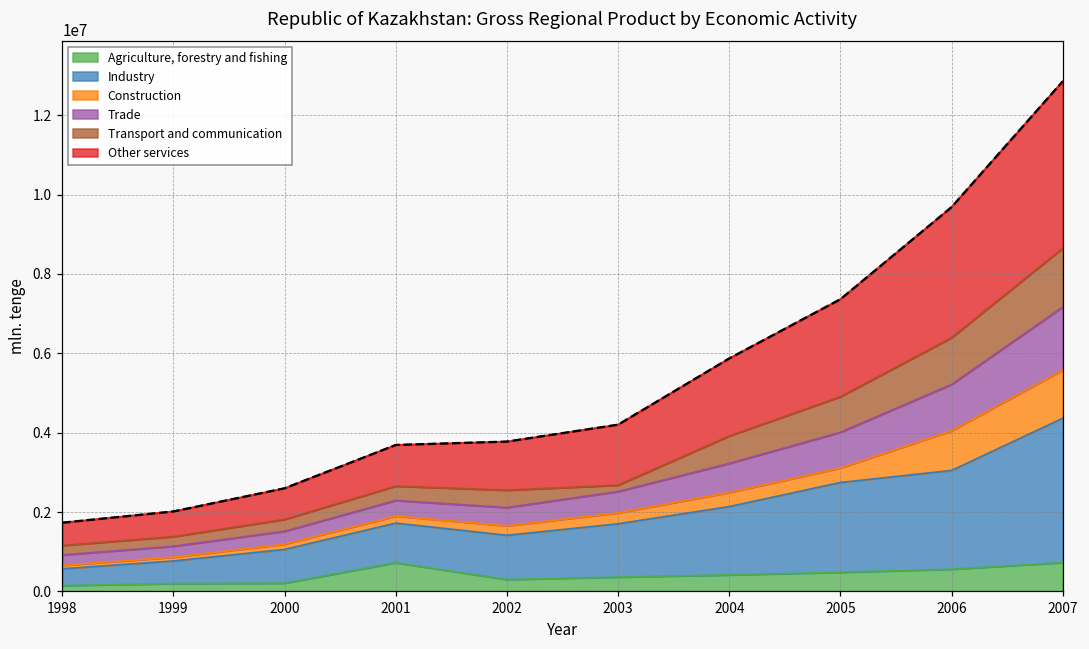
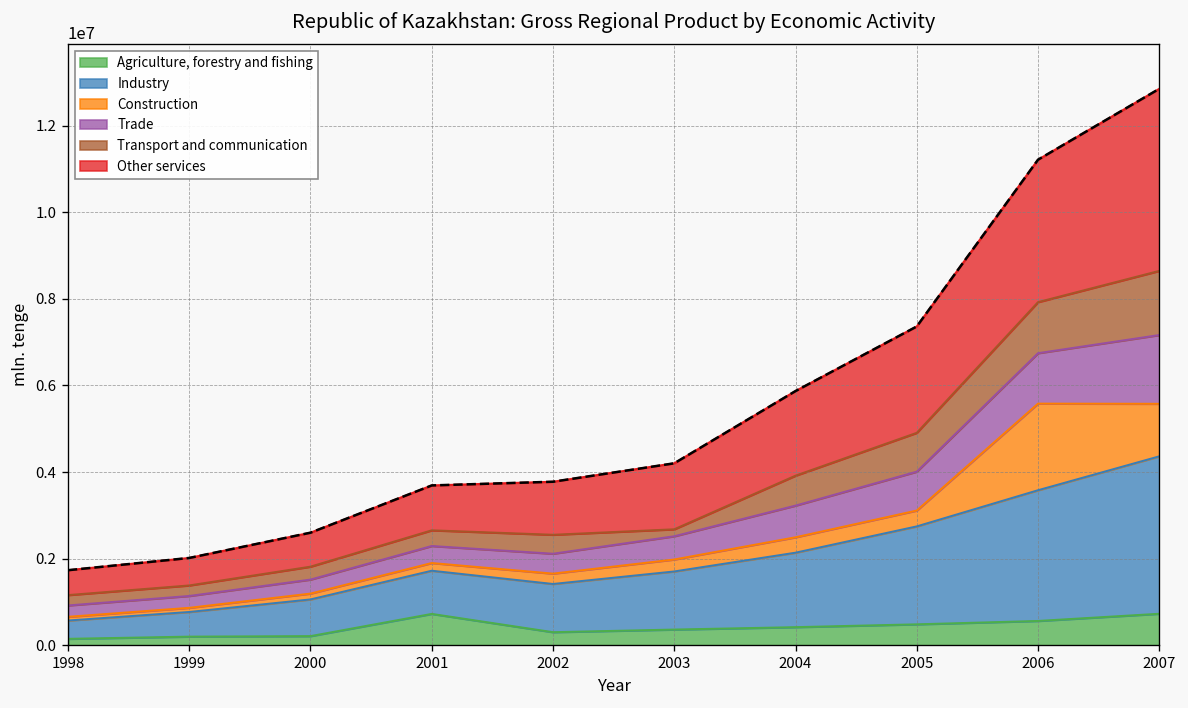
  {
    "Agriculture, forestry and fishing": {
      "1998": 100000,
      "1999": 200000,
      "2000": 200000,
      "2001": 700000,
      "2002": 300000,
      "2003": 400000,
      "2004": 400000,
      "2005": 500000,
      "2006": 600000,
      "2007": 700000
    },
    "Industry": {
      "1998": 400000,
      "1999": 600000,
      "2000": 800000,
      "2001": 1000000,
      "2002": 1100000,
      "2003": 1300000,
      "2004": 1700000,
      "2005": 2300000,
-     "2006": 2500000,
+     "2006": 3000000,
      "2007": 3600000
    },
    "Construction": {
      "1998": 100000,
      "1999": 100000,
      "2000": 100000,
      "2001": 200000,
      "2002": 200000,
      "2003": 300000,
      "2004": 400000,
      "2005": 400000,
-     "2006": 1000000,
+     "2006": 2000000,
      "2007": 1200000
    },
    "Trade": {
      "1998": 300000,
      "1999": 300000,
      "2000": 300000,
      "2001": 400000,
      "2002": 500000,
      "2003": 500000,
      "2004": 700000,
      "2005": 900000,
      "2006": 1200000,
      "2007": 1600000
    },
    "Transport and communication": {
      "1998": 200000,
      "1999": 200000,
      "2000": 300000,
      "2001": 400000,
      "2002": 400000,
      "2003": 200000,
      "2004": 700000,
      "2005": 900000,
      "2006": 1200000,
      "2007": 1500000
    },
    "Other services": {
      "1998": 600000,
      "1999": 600000,
      "2000": 800000,
      "2001": 1000000,
      "2002": 1200000,
      "2003": 1500000,
      "2004": 2000000,
      "2005": 2500000,
      "2006": 3300000,
      "2007": 4200000
    }
  }
